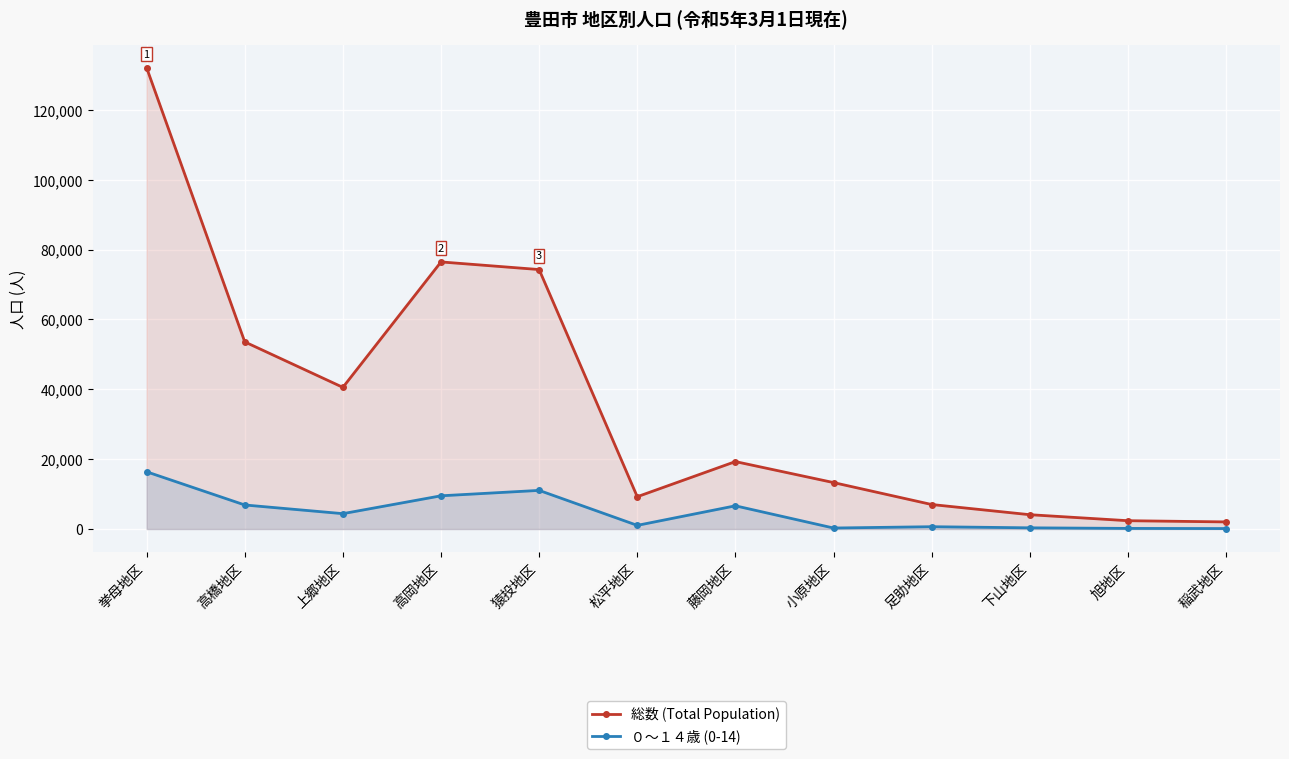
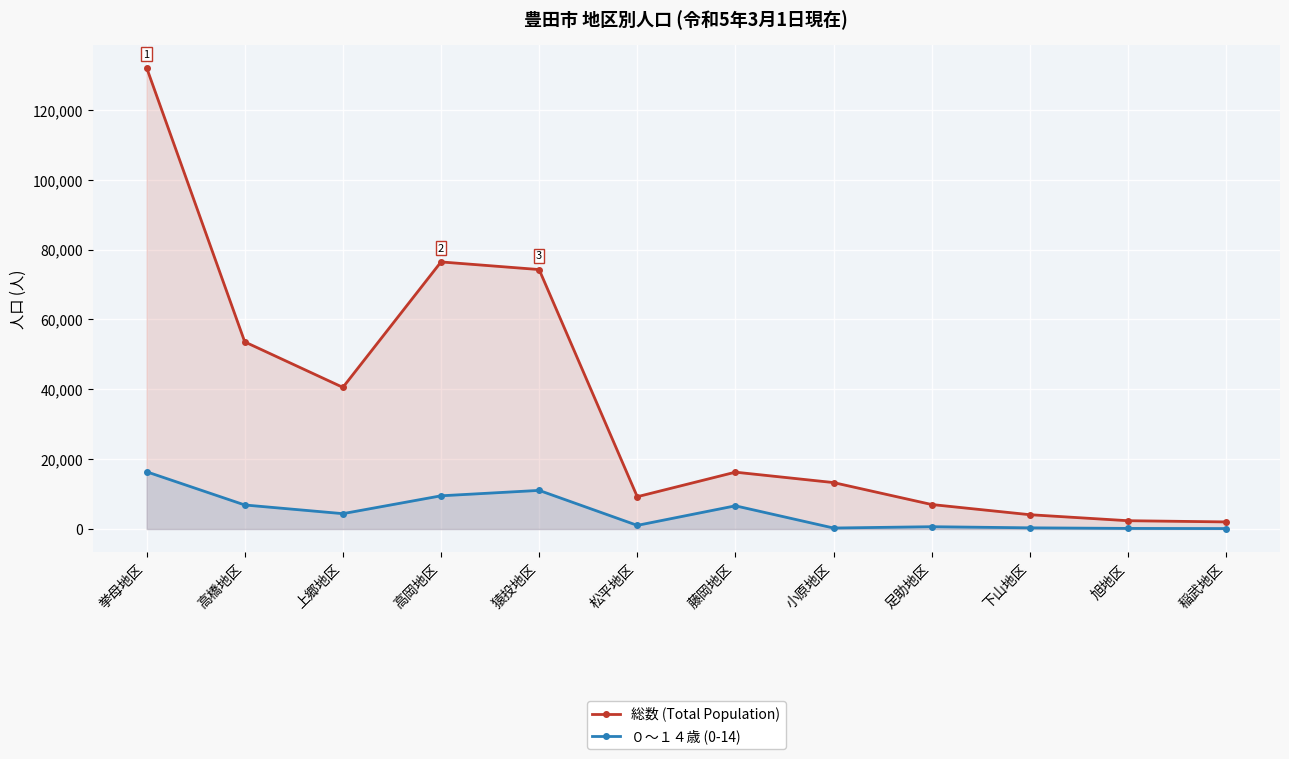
  {
    "総数 (Total Population)": {
      "高橋地区": "54,000",
      "上郷地区": "41,000",
      "松平地区": "9,000",
-     "藤岡地区": "19,000",
+     "藤岡地区": "16,000",
      "小原地区": "13,000",
      "足助地区": "7,000",
      "下山地区": "4,000",
      "旭地区": "2,000",
      "稲武地区": "2,000"
    },
    "０～１４歳 (0-14)": {
      "挙母地区": "16,000",
      "高橋地区": "7,000",
      "上郷地区": "4,000",
      "高岡地区": "10,000",
      "猿投地区": "11,000",
      "松平地区": "1,000",
      "藤岡地区": "7,000",
      "小原地区": "0",
      "足助地区": "1,000",
      "下山地区": "0",
      "旭地区": "0",
      "稲武地区": "0"
    }
  }
